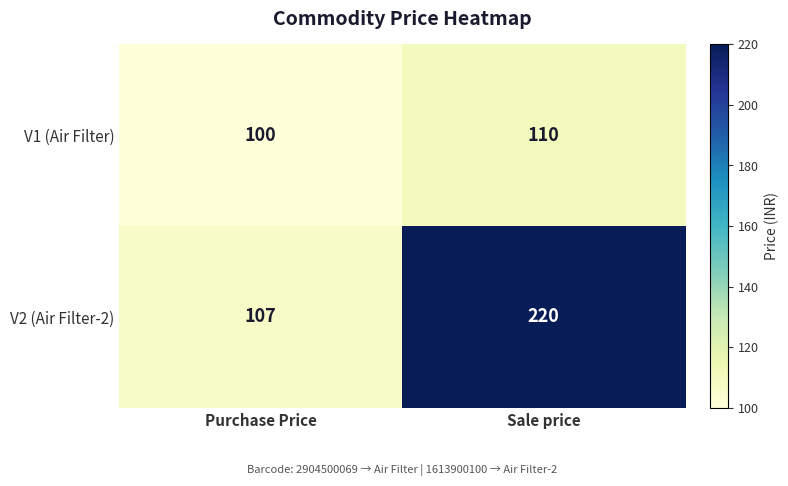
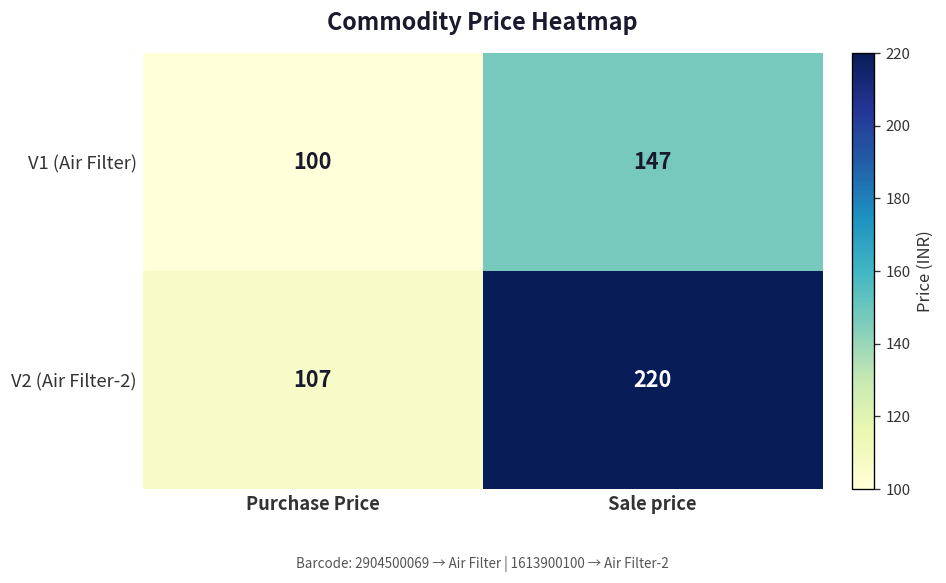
  {
    "V1 (Air Filter)": {
      "Purchase Price": 100,
-     "Sale price": 110
+     "Sale price": 147
    },
    "V2 (Air Filter-2)": {
      "Purchase Price": 107,
      "Sale price": 220
    }
  }
